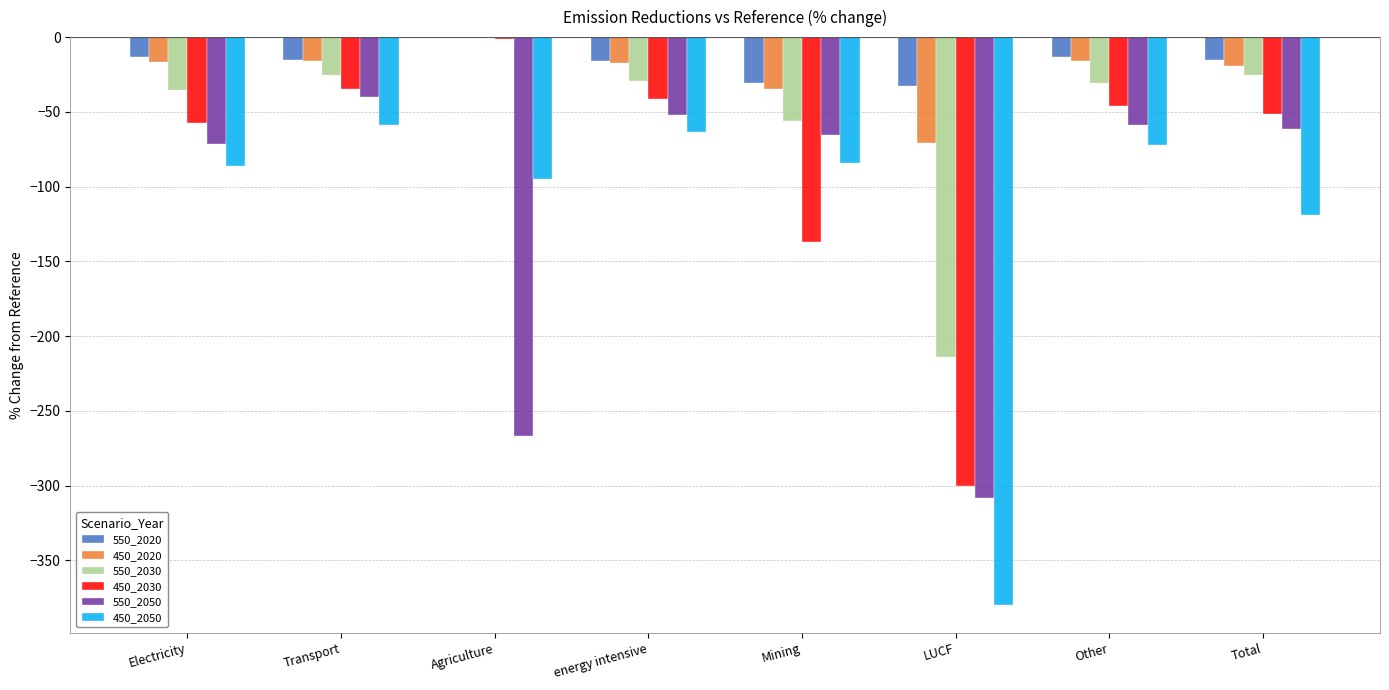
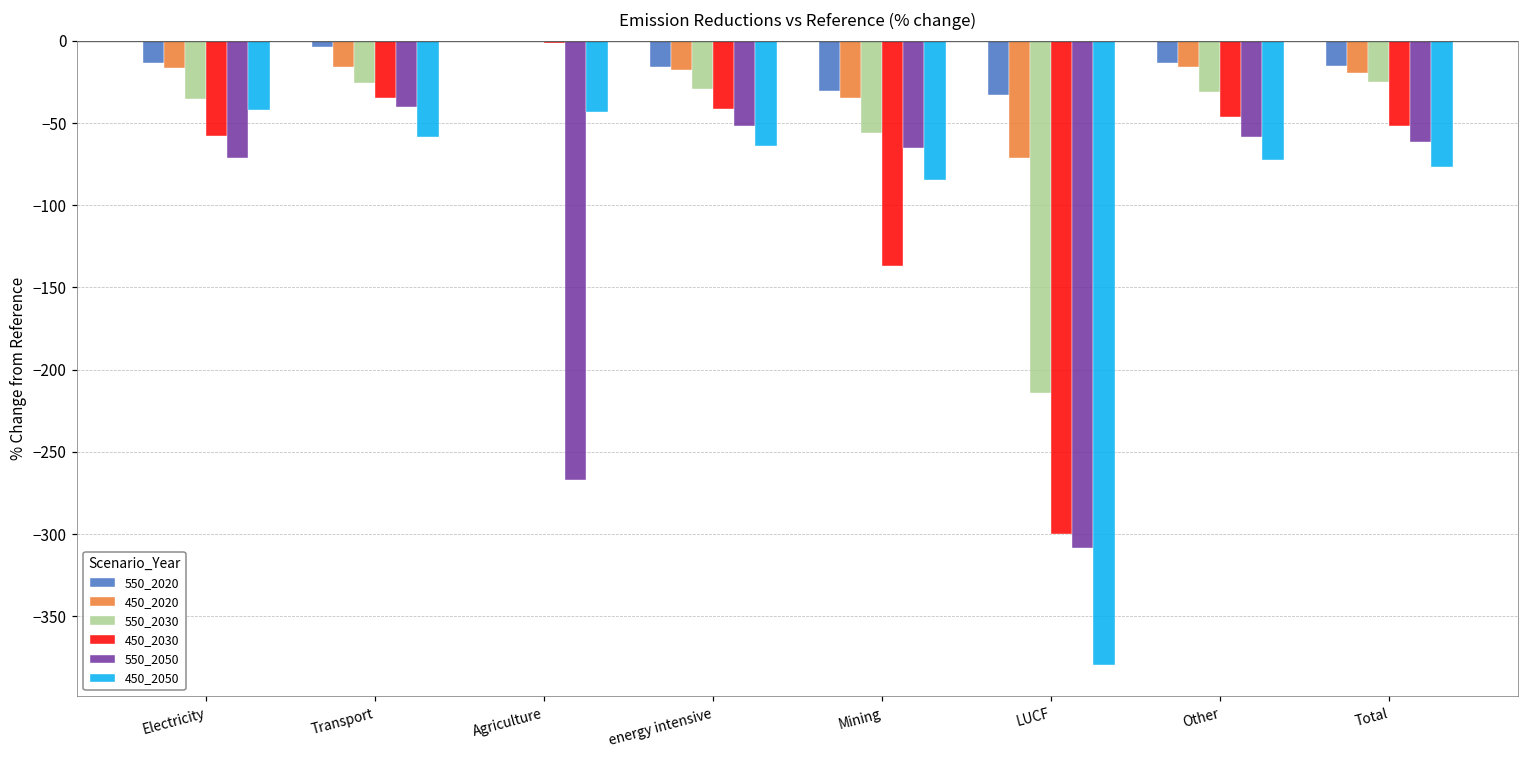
  {
    "550_2020": {
      "Electricity": -13,
-     "Transport": -15,
+     "Transport": -4,
      "energy intensive": -16,
      "Mining": -31,
      "LUCF": -33,
      "Other": -13,
      "Total": -15
    },
    "450_2020": {
      "Electricity": -17,
      "Transport": -16,
      "energy intensive": -18,
      "Mining": -35,
      "LUCF": -71,
      "Other": -16,
      "Total": -19
    },
    "550_2030": {
      "Electricity": -36,
      "Transport": -25,
      "energy intensive": -29,
      "Mining": -56,
      "LUCF": -214,
      "Other": -31,
      "Total": -25
    },
    "450_2030": {
      "Electricity": -58,
      "Transport": -35,
      "energy intensive": -41,
      "Mining": -137,
      "LUCF": -300,
      "Other": -46,
      "Total": -52
    },
    "550_2050": {
      "Electricity": -71,
      "Transport": -40,
      "Agriculture": -267,
      "energy intensive": -52,
      "Mining": -65,
      "LUCF": -308,
      "Other": -59,
      "Total": -61
    },
    "450_2050": {
-     "Electricity": -86,
+     "Electricity": -42,
      "Transport": -59,
-     "Agriculture": -95,
+     "Agriculture": -43,
      "energy intensive": -64,
      "Mining": -84,
      "LUCF": -380,
      "Other": -72,
-     "Total": -119
+     "Total": -77
    }
  }
